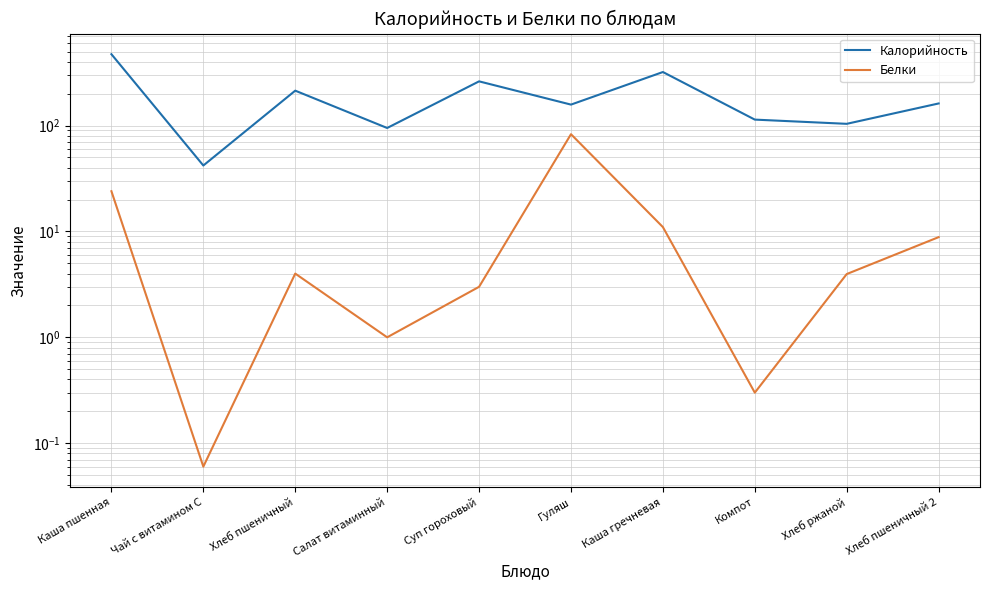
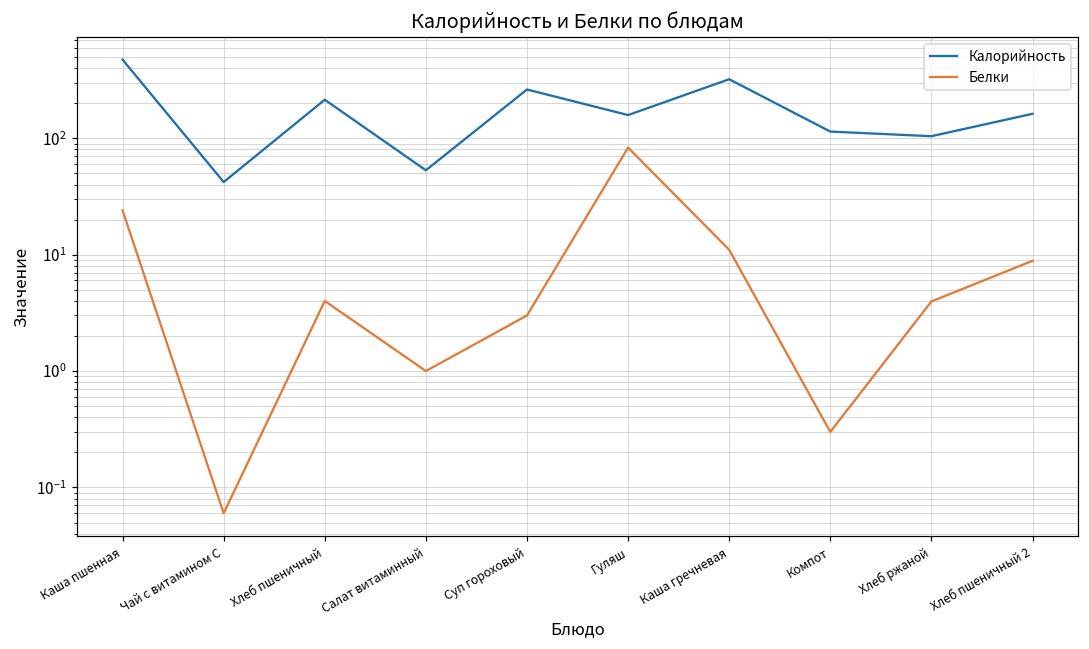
  {
    "Калорийность": {
      "Каша пшенная": 500,
      "Чай с витамином С": 42,
      "Хлеб пшеничный": 210,
-     "Салат витаминный": 100,
+     "Салат витаминный": 50,
      "Суп гороховый": 260,
      "Гуляш": 160,
      "Каша гречневая": 320,
      "Компот": 110,
      "Хлеб ржаной": 100,
      "Хлеб пшеничный 2": 160
    },
    "Белки": {
      "Каша пшенная": 24,
      "Чай с витамином С": 0.06,
      "Хлеб пшеничный": 4,
      "Салат витаминный": 1,
      "Суп гороховый": 3,
      "Гуляш": 80,
      "Каша гречневая": 11,
      "Компот": 0.30,
      "Хлеб ржаной": 4,
      "Хлеб пшеничный 2": 9
    }
  }
